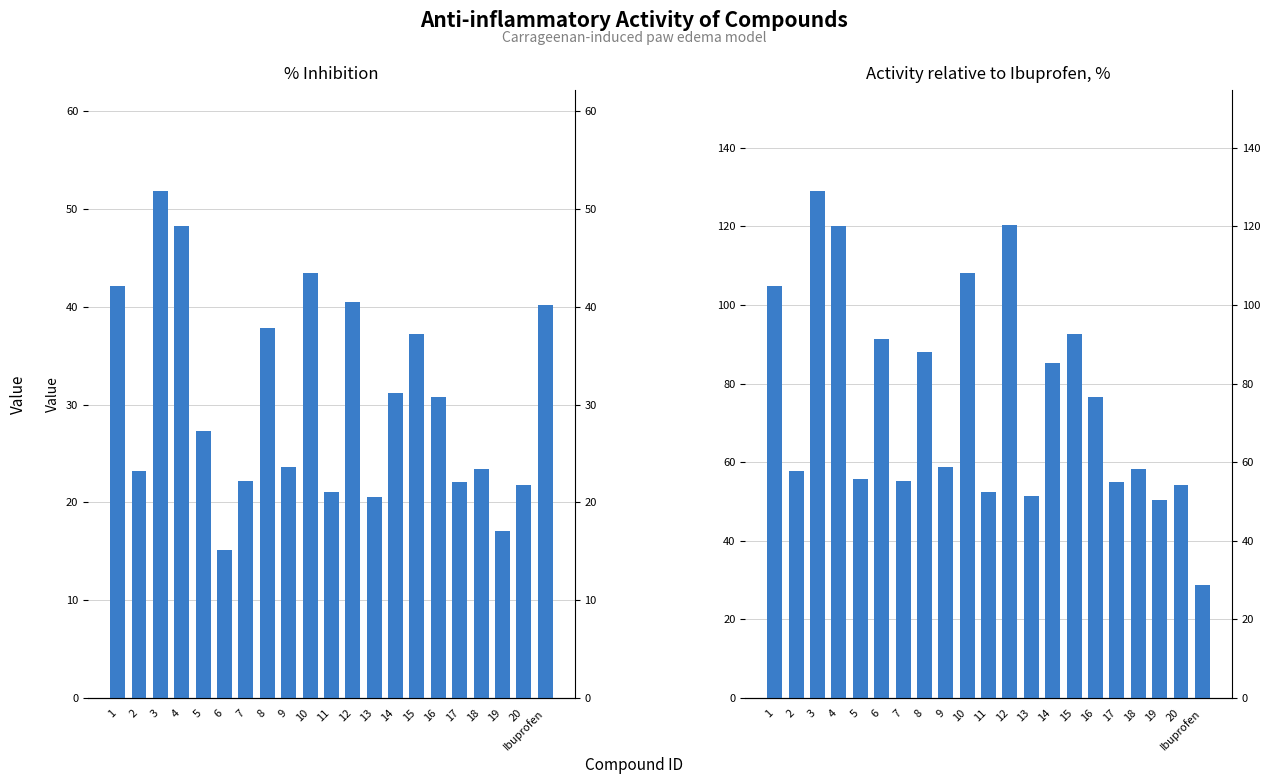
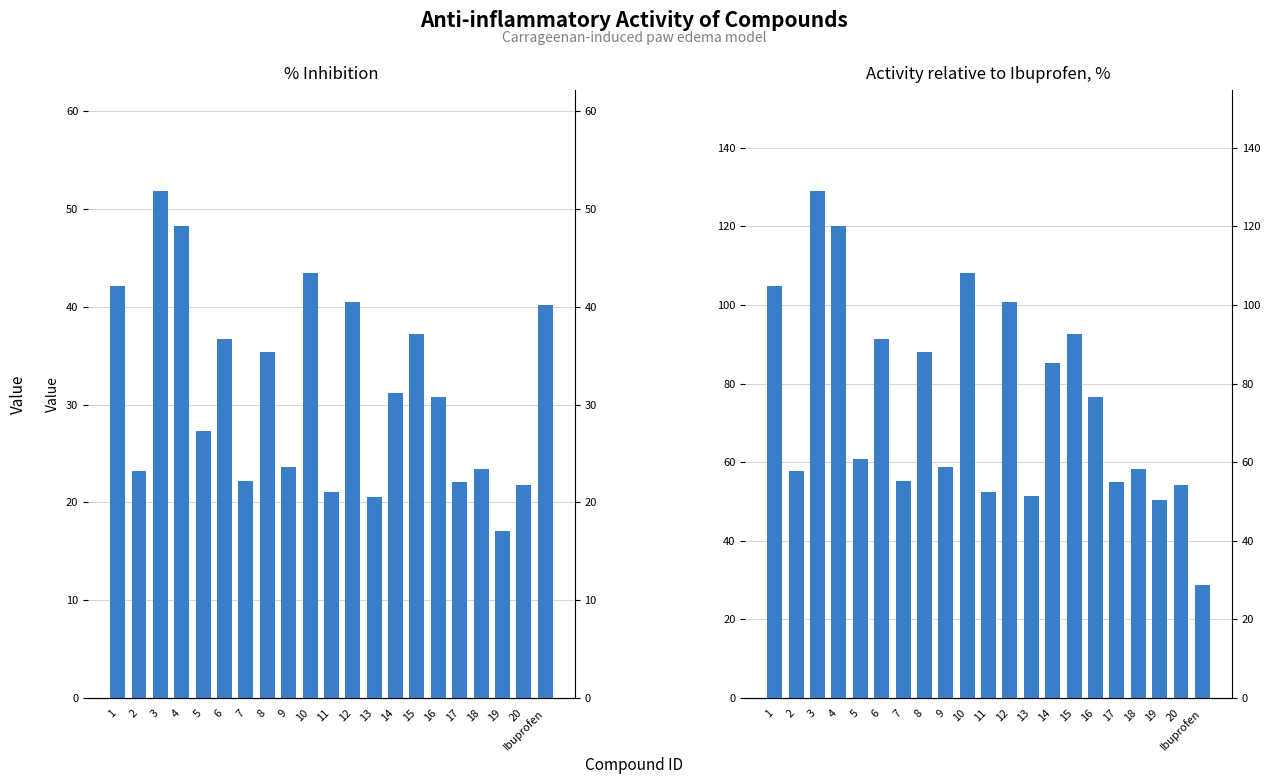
  {
    "% Inhibition": {
      "1": 42,
      "2": 23,
      "3": 52,
      "4": 48,
      "5": 27,
-     "6": 15,
+     "6": 37,
      "7": 22,
-     "8": 38,
+     "8": 35,
      "9": 24,
      "10": 44,
      "11": 21,
      "12": 41,
      "13": 21,
      "14": 31,
      "15": 37,
      "16": 31,
      "17": 22,
      "18": 23,
      "19": 17,
      "20": 22,
      "Ibuprofen": 40
    },
    "Activity relative to Ibuprofen, %": {
      "1": 105,
      "2": 58,
      "3": 129,
      "4": 120,
-     "5": 56,
+     "5": 61,
      "6": 91,
      "7": 55,
      "8": 88,
      "9": 59,
      "10": 108,
      "11": 53,
-     "12": 120,
+     "12": 101,
      "13": 51,
      "14": 85,
      "15": 93,
      "16": 77,
      "17": 55,
      "18": 58,
      "19": 50,
      "20": 54,
      "Ibuprofen": 29
    }
  }
